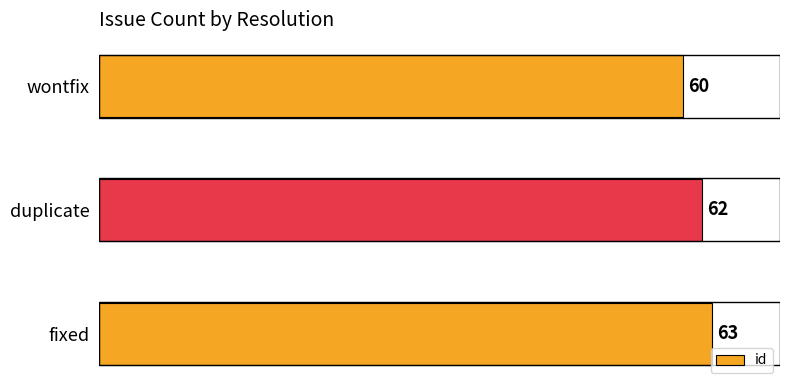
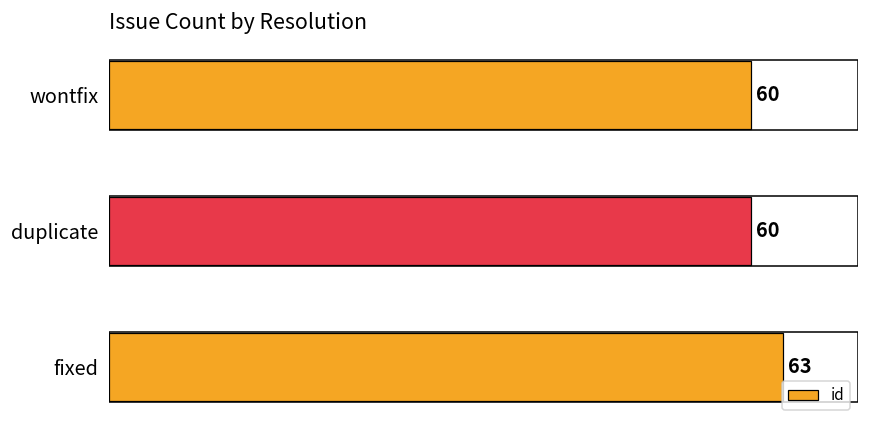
  {
    "wontfix": 60,
-   "duplicate": 62,
+   "duplicate": 60,
    "fixed": 63
  }
